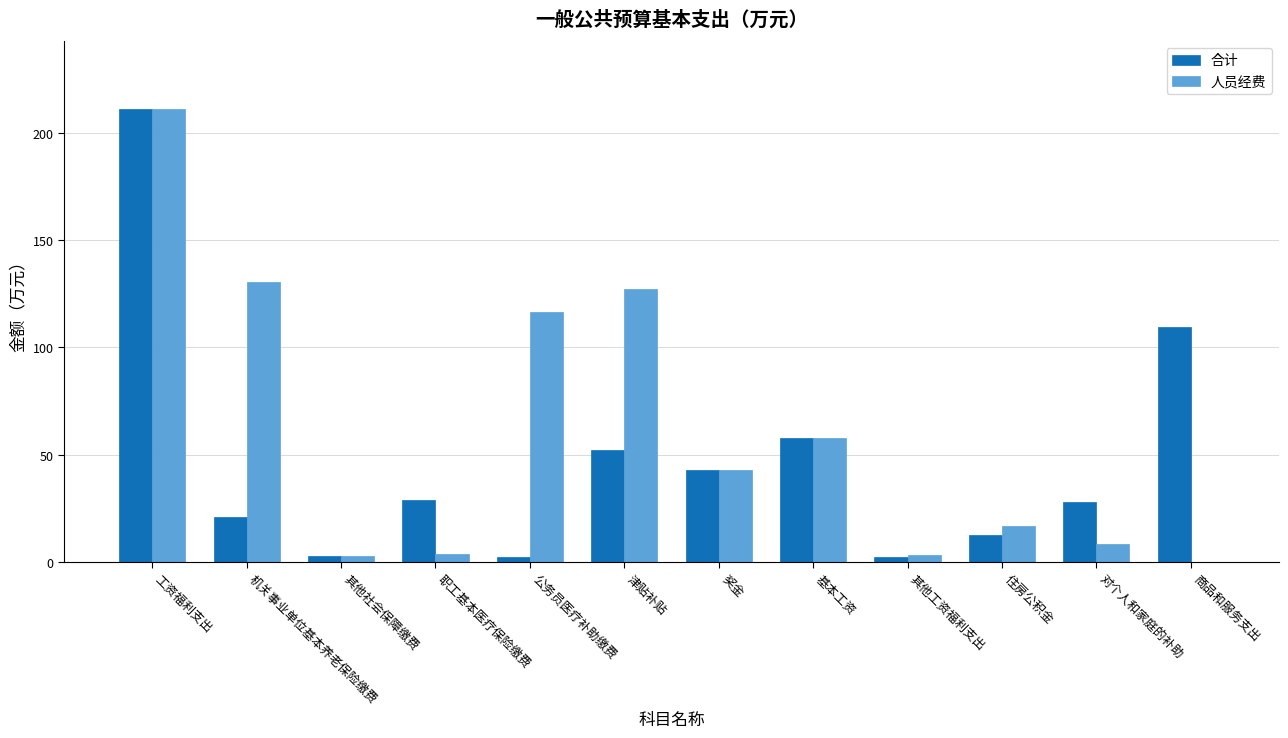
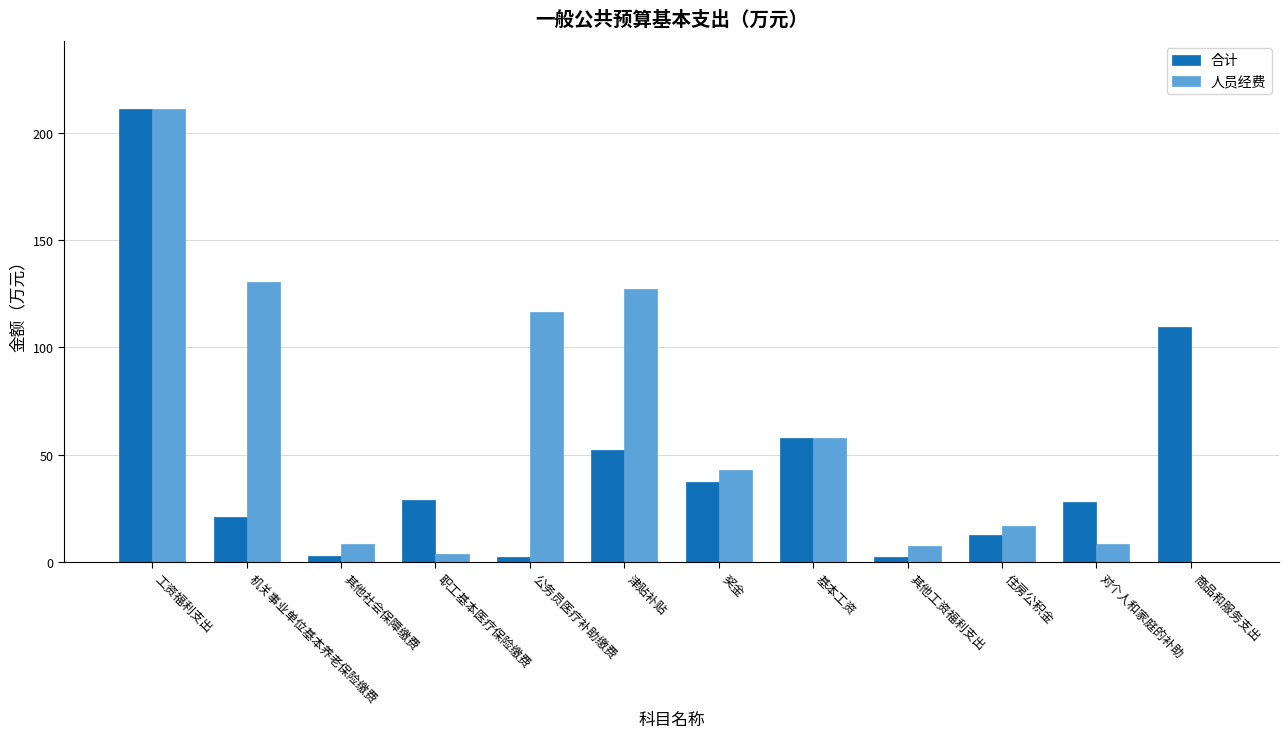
  {
    "合计": {
      "工资福利支出": 211,
      "机关事业单位基本养老保险缴费": 21,
      "其他社会保障缴费": 3,
      "职工基本医疗保险缴费": 29,
      "公务员医疗补助缴费": 3,
      "津贴补贴": 52,
-     "奖金": 43,
+     "奖金": 37,
      "基本工资": 58,
      "其他工资福利支出": 2,
      "住房公积金": 13,
      "对个人和家庭的补助": 28,
      "商品和服务支出": 110
    },
    "人员经费": {
      "工资福利支出": 211,
      "机关事业单位基本养老保险缴费": 131,
-     "其他社会保障缴费": 3,
+     "其他社会保障缴费": 8,
      "职工基本医疗保险缴费": 4,
      "公务员医疗补助缴费": 117,
      "津贴补贴": 127,
      "奖金": 43,
      "基本工资": 58,
-     "其他工资福利支出": 4,
+     "其他工资福利支出": 7,
      "住房公积金": 17,
      "对个人和家庭的补助": 9,
      "商品和服务支出": 0
    }
  }
